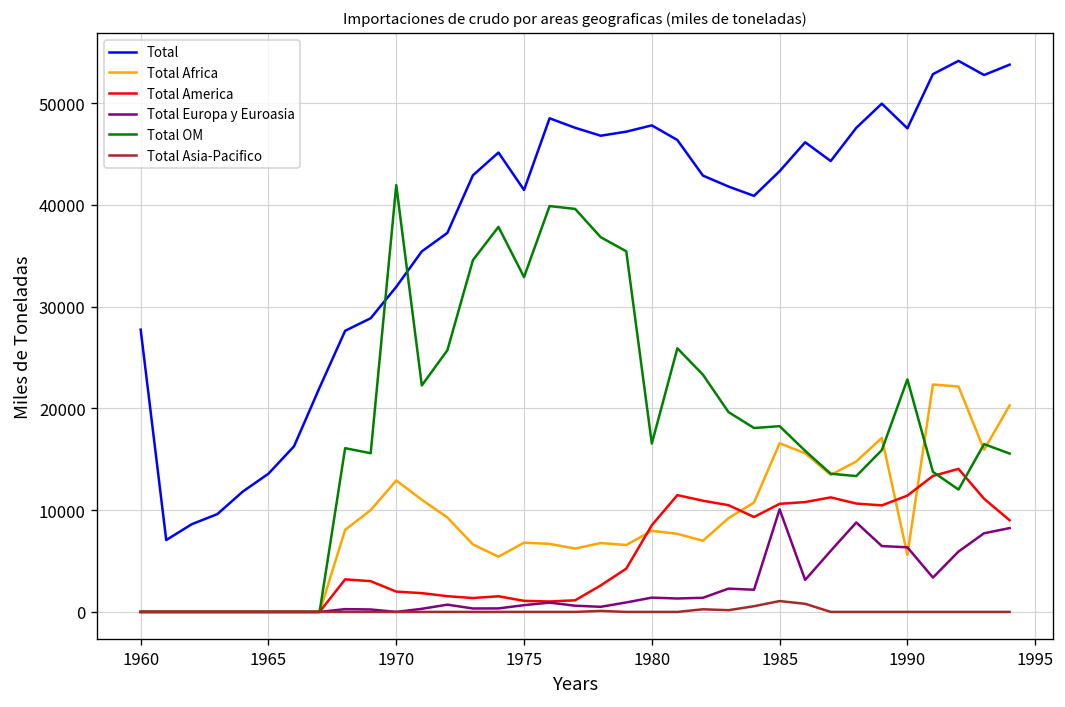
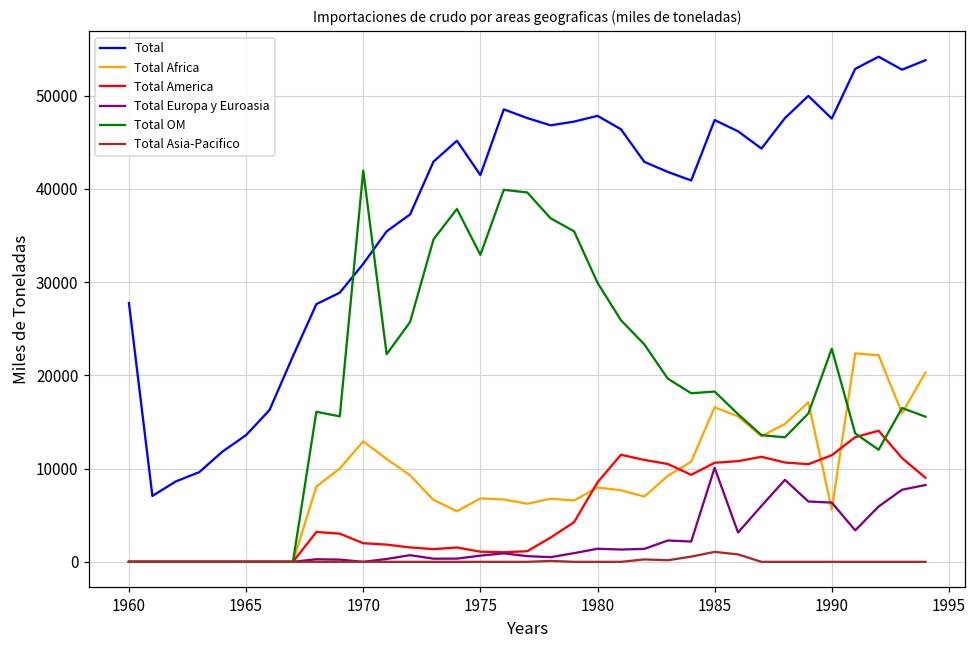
  {
    "Total": {
      "1960": 28000,
      "1965": 14000,
      "1970": 32000,
      "1975": 41000,
      "1980": 48000,
-     "1985": 43000,
+     "1985": 47000,
      "1990": 48000
    },
    "Total Africa": {
      "1970": 13000,
      "1975": 7000,
      "1980": 8000,
      "1985": 17000,
      "1990": 6000
    },
    "Total America": {
      "1970": 2000,
      "1975": 1000,
      "1980": 9000,
      "1985": 11000,
      "1990": 11000
    },
    "Total Europa y Euroasia": {
      "1975": 1000,
      "1980": 1000,
      "1985": 10000,
      "1990": 6000
    },
    "Total OM": {
      "1970": 42000,
      "1975": 33000,
-     "1980": 17000,
+     "1980": 30000,
      "1985": 18000,
      "1990": 23000
    },
    "Total Asia-Pacifico": {
      "1975": 0,
      "1980": 0,
      "1985": 1000,
      "1990": 0
    }
  }
